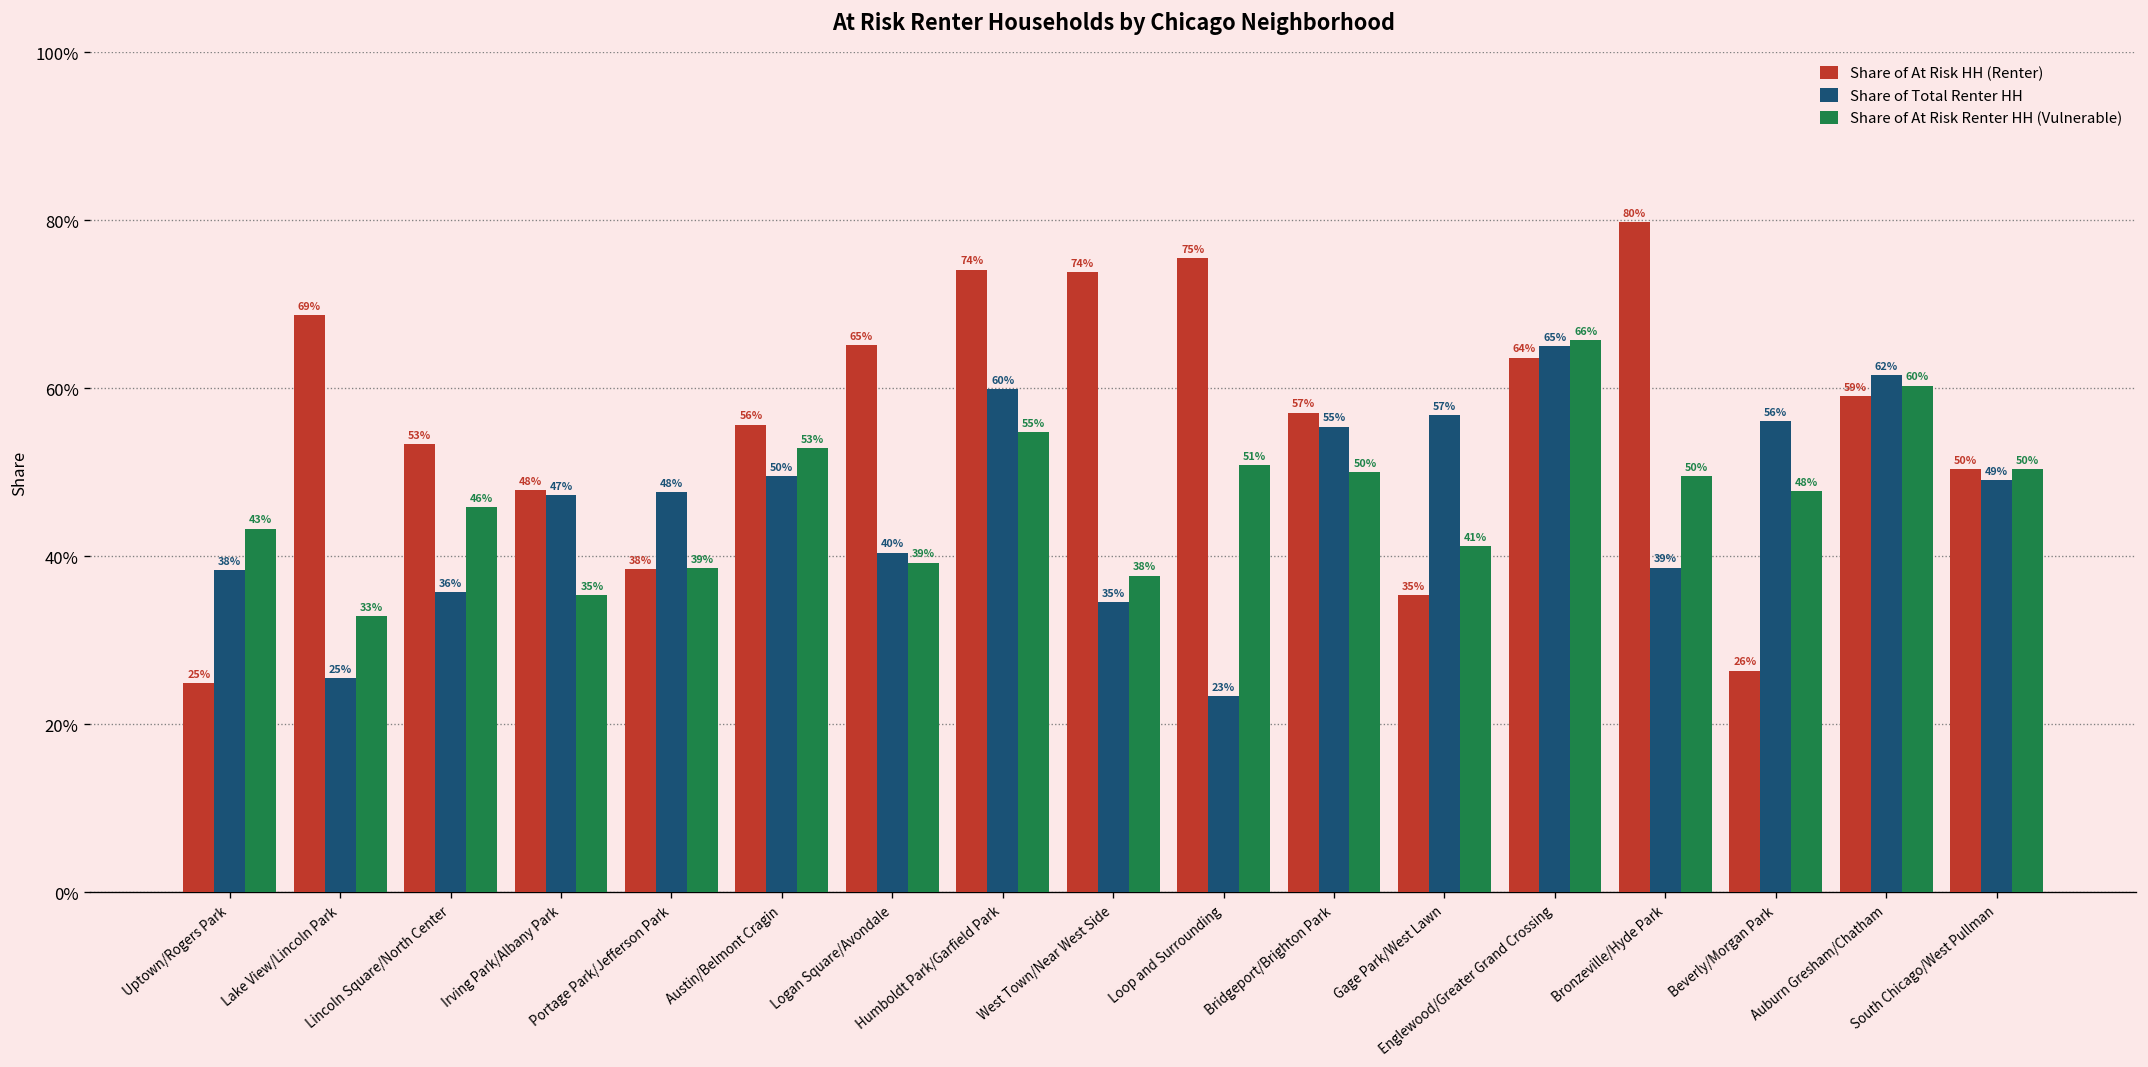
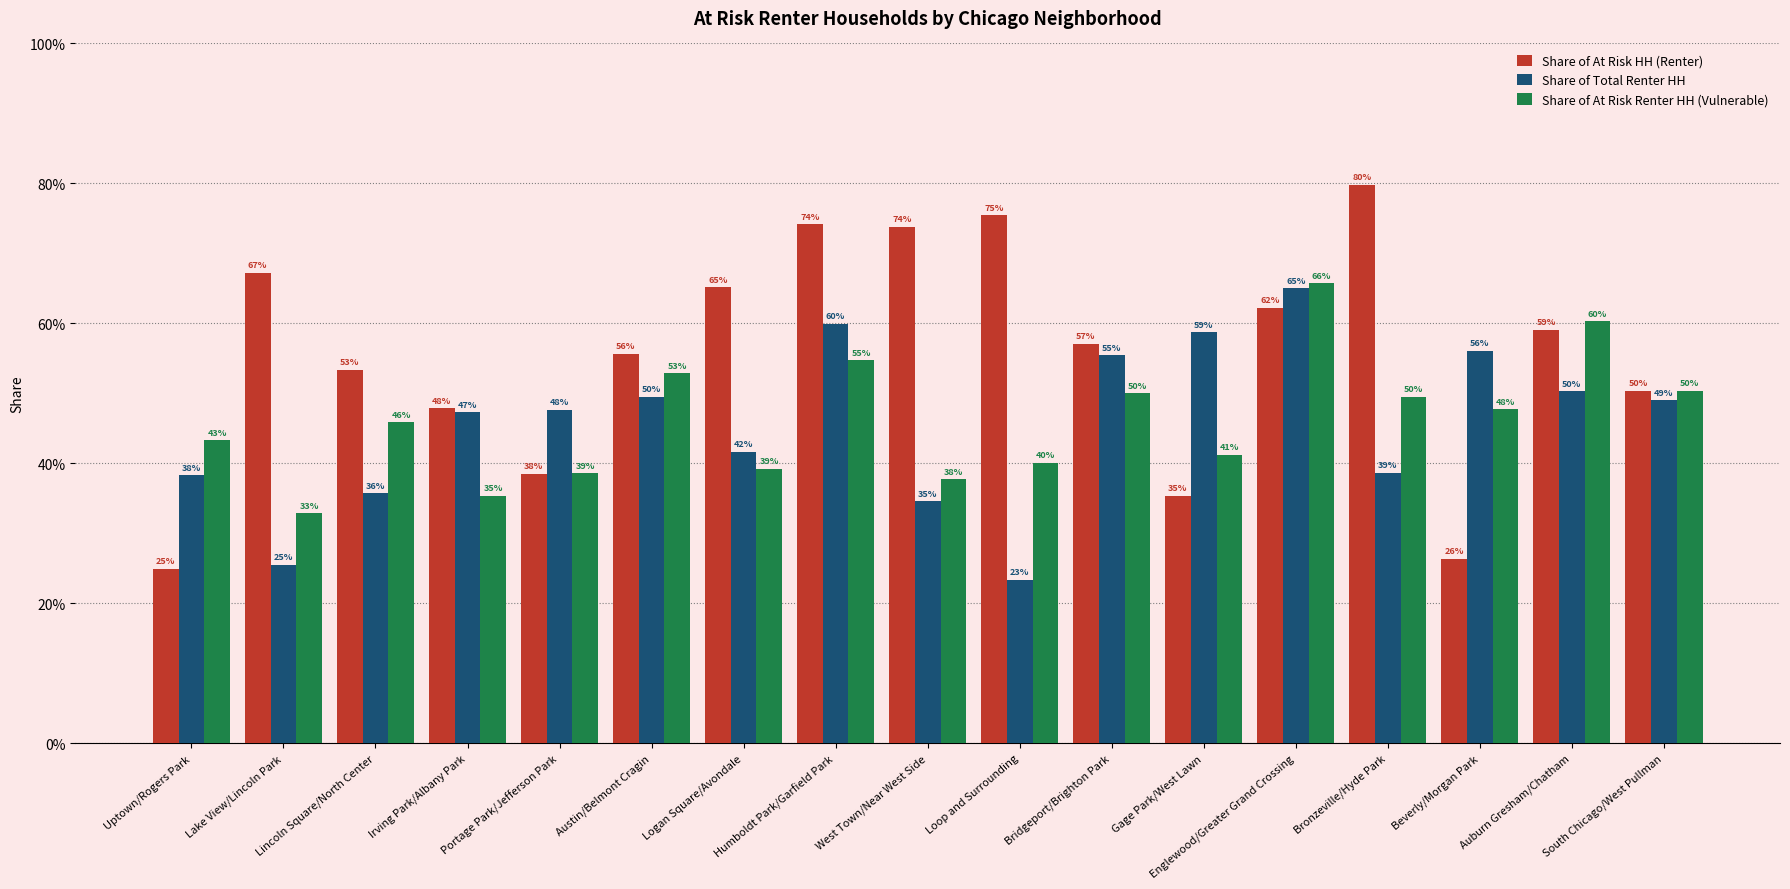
  {
    "Share of At Risk HH (Renter)": {
      "Uptown/Rogers Park": "25%",
-     "Lake View/Lincoln Park": "69%",
+     "Lake View/Lincoln Park": "67%",
      "Lincoln Square/North Center": "53%",
      "Irving Park/Albany Park": "48%",
      "Portage Park/Jefferson Park": "38%",
      "Austin/Belmont Cragin": "56%",
      "Logan Square/Avondale": "65%",
      "Humboldt Park/Garfield Park": "74%",
      "West Town/Near West Side": "74%",
      "Loop and Surrounding": "75%",
      "Bridgeport/Brighton Park": "57%",
      "Gage Park/West Lawn": "35%",
-     "Englewood/Greater Grand Crossing": "64%",
+     "Englewood/Greater Grand Crossing": "62%",
      "Bronzeville/Hyde Park": "80%",
      "Beverly/Morgan Park": "26%",
      "Auburn Gresham/Chatham": "59%",
      "South Chicago/West Pullman": "50%"
    },
    "Share of Total Renter HH": {
      "Uptown/Rogers Park": "38%",
      "Lake View/Lincoln Park": "25%",
      "Lincoln Square/North Center": "36%",
      "Irving Park/Albany Park": "47%",
      "Portage Park/Jefferson Park": "48%",
      "Austin/Belmont Cragin": "50%",
-     "Logan Square/Avondale": "40%",
+     "Logan Square/Avondale": "42%",
      "Humboldt Park/Garfield Park": "60%",
      "West Town/Near West Side": "35%",
      "Loop and Surrounding": "23%",
      "Bridgeport/Brighton Park": "55%",
-     "Gage Park/West Lawn": "57%",
+     "Gage Park/West Lawn": "59%",
      "Englewood/Greater Grand Crossing": "65%",
      "Bronzeville/Hyde Park": "39%",
      "Beverly/Morgan Park": "56%",
-     "Auburn Gresham/Chatham": "62%",
+     "Auburn Gresham/Chatham": "50%",
      "South Chicago/West Pullman": "49%"
    },
    "Share of At Risk Renter HH (Vulnerable)": {
      "Uptown/Rogers Park": "43%",
      "Lake View/Lincoln Park": "33%",
      "Lincoln Square/North Center": "46%",
      "Irving Park/Albany Park": "35%",
      "Portage Park/Jefferson Park": "39%",
      "Austin/Belmont Cragin": "53%",
      "Logan Square/Avondale": "39%",
      "Humboldt Park/Garfield Park": "55%",
      "West Town/Near West Side": "38%",
-     "Loop and Surrounding": "51%",
+     "Loop and Surrounding": "40%",
      "Bridgeport/Brighton Park": "50%",
      "Gage Park/West Lawn": "41%",
      "Englewood/Greater Grand Crossing": "66%",
      "Bronzeville/Hyde Park": "50%",
      "Beverly/Morgan Park": "48%",
      "Auburn Gresham/Chatham": "60%",
      "South Chicago/West Pullman": "50%"
    }
  }
